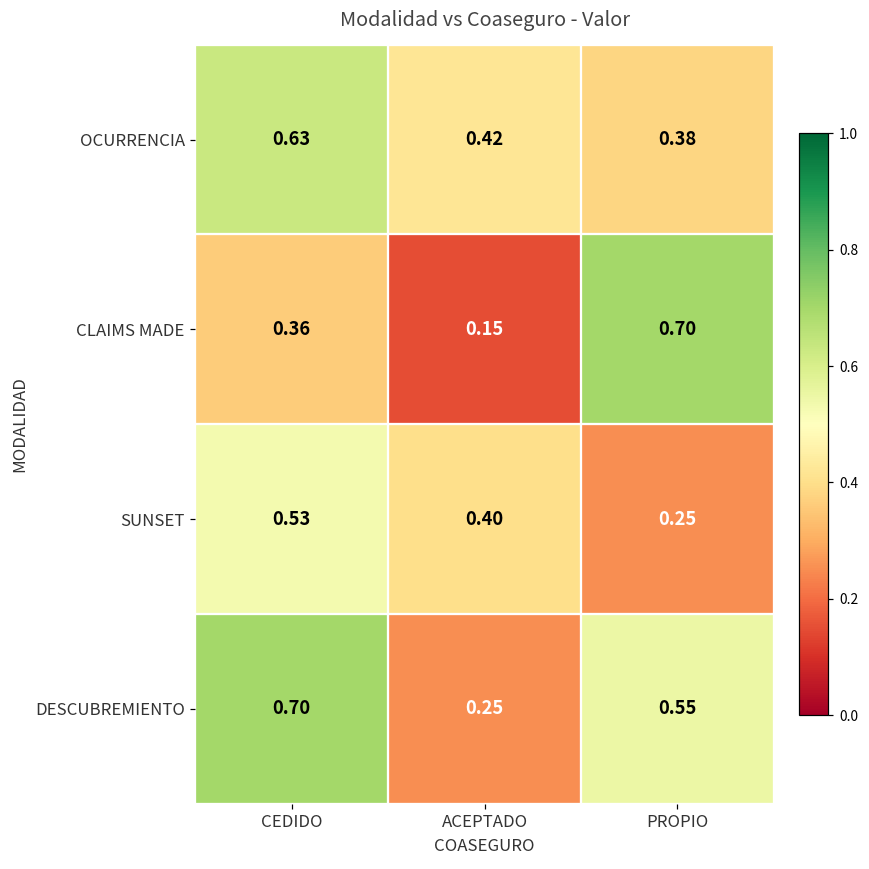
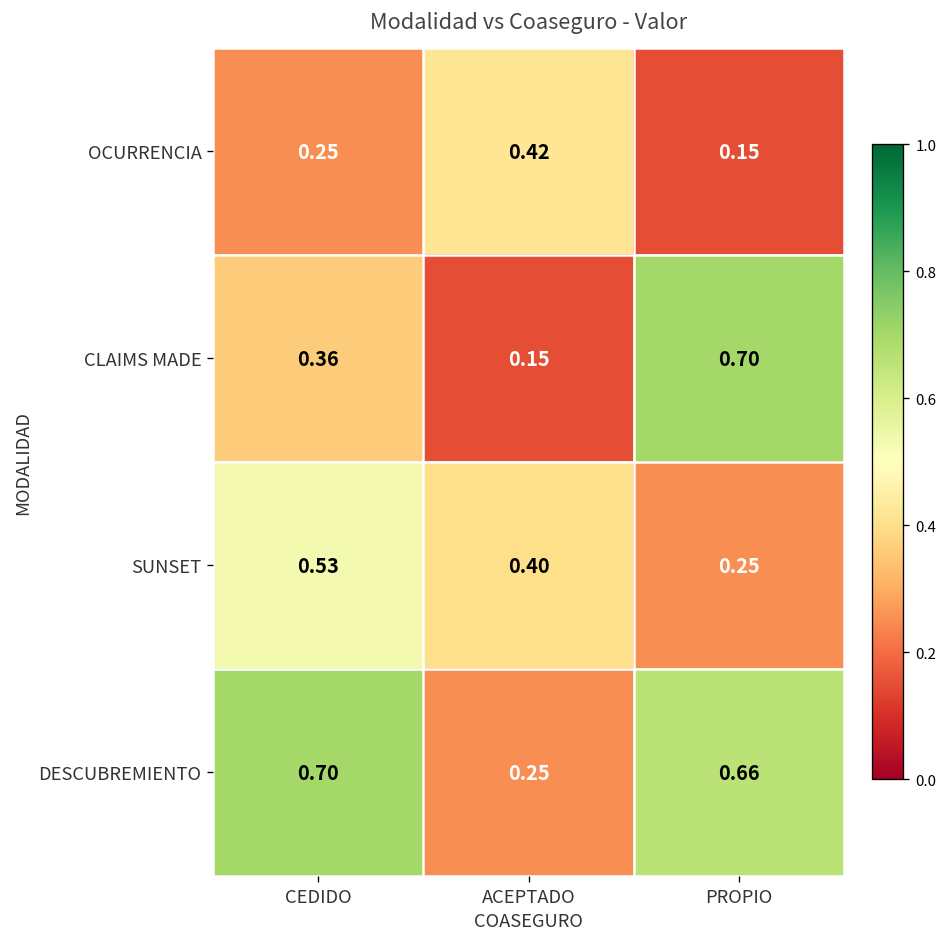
  {
    "OCURRENCIA": {
-     "CEDIDO": 0.63,
+     "CEDIDO": 0.25,
      "ACEPTADO": 0.42,
-     "PROPIO": 0.38
+     "PROPIO": 0.15
    },
    "CLAIMS MADE": {
      "CEDIDO": 0.36,
      "ACEPTADO": 0.15,
      "PROPIO": 0.70
    },
    "SUNSET": {
      "CEDIDO": 0.53,
      "ACEPTADO": 0.40,
      "PROPIO": 0.25
    },
    "DESCUBREMIENTO": {
      "CEDIDO": 0.70,
      "ACEPTADO": 0.25,
-     "PROPIO": 0.55
+     "PROPIO": 0.66
    }
  }
